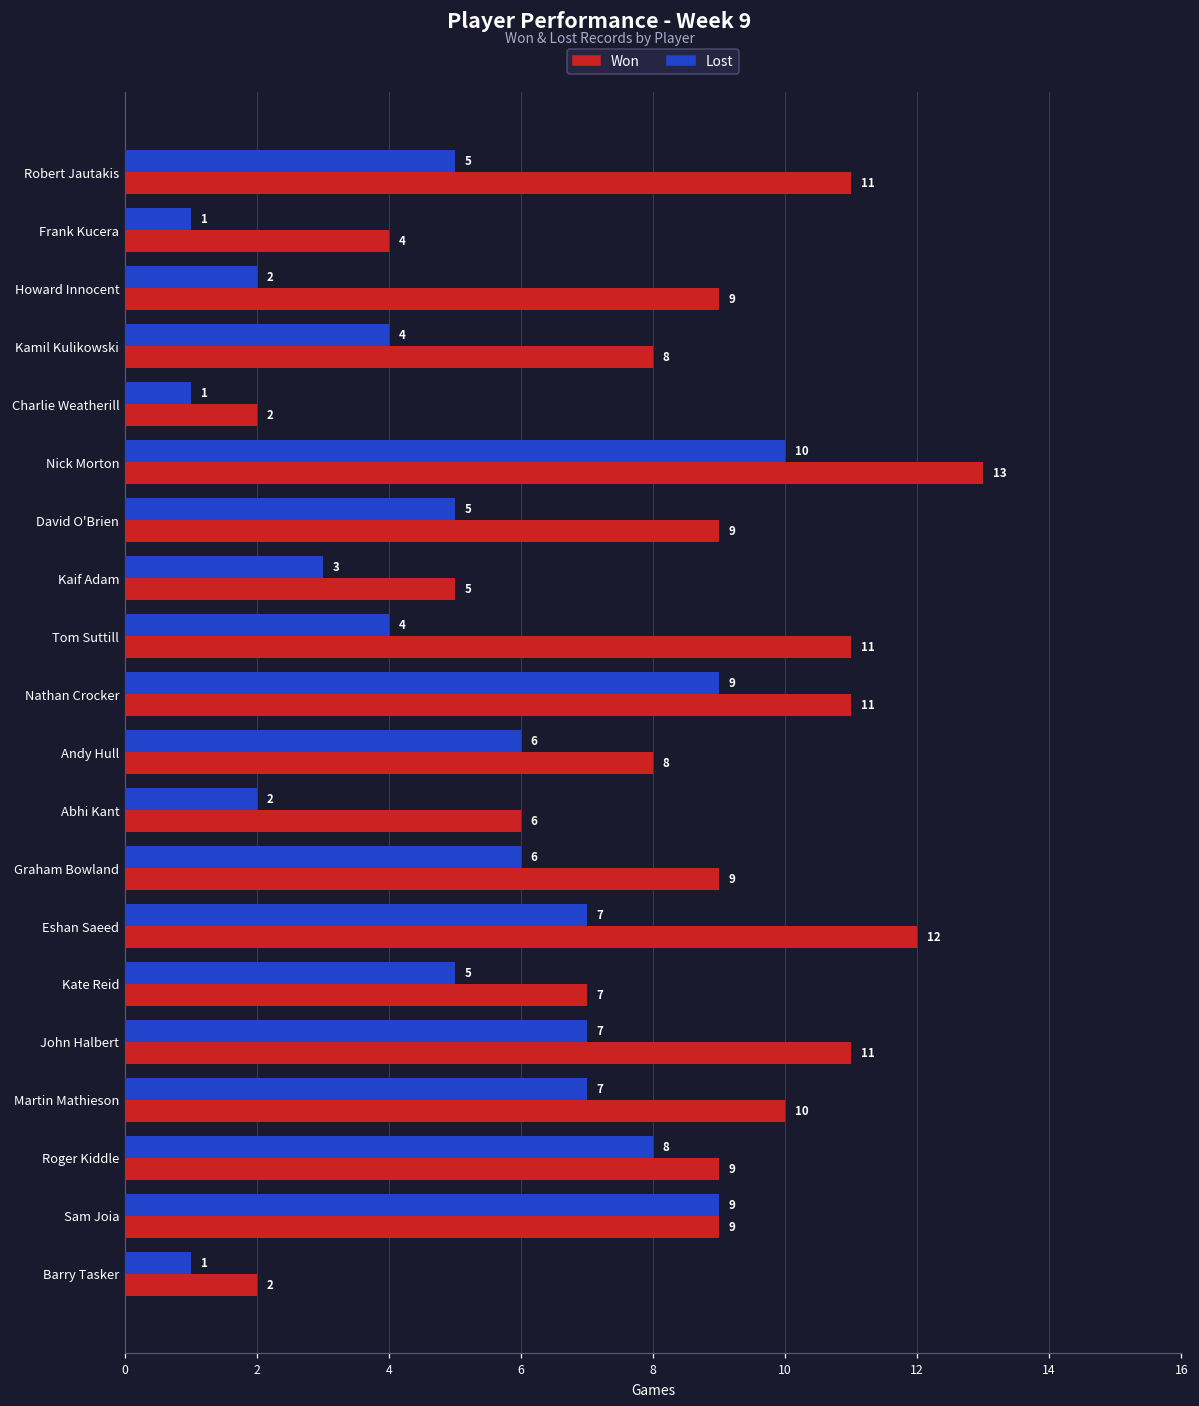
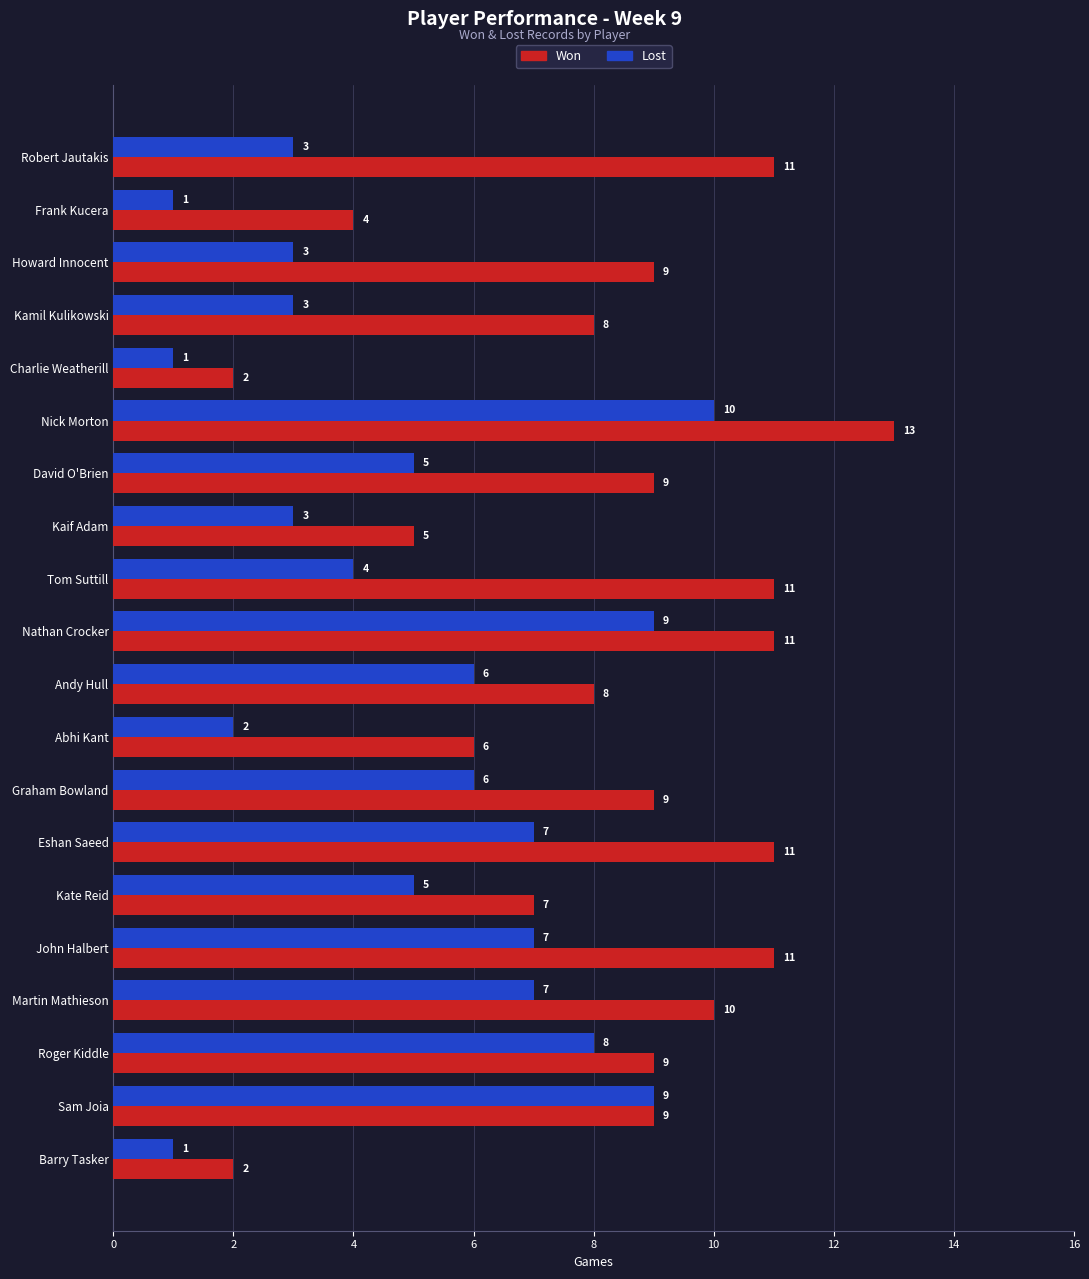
  {
    "Won": {
      "Robert Jautakis": 11,
      "Frank Kucera": 4,
      "Howard Innocent": 9,
      "Kamil Kulikowski": 8,
      "Charlie Weatherill": 2,
      "Nick Morton": 13,
      "David O'Brien": 9,
      "Kaif Adam": 5,
      "Tom Suttill": 11,
      "Nathan Crocker": 11,
      "Andy Hull": 8,
      "Abhi Kant": 6,
      "Graham Bowland": 9,
-     "Eshan Saeed": 12,
+     "Eshan Saeed": 11,
      "Kate Reid": 7,
      "John Halbert": 11,
      "Martin Mathieson": 10,
      "Roger Kiddle": 9,
      "Sam Joia": 9,
      "Barry Tasker": 2
    },
    "Lost": {
-     "Robert Jautakis": 5,
+     "Robert Jautakis": 3,
      "Frank Kucera": 1,
-     "Howard Innocent": 2,
-     "Kamil Kulikowski": 4,
+     "Howard Innocent": 3,
+     "Kamil Kulikowski": 3,
      "Charlie Weatherill": 1,
      "Nick Morton": 10,
      "David O'Brien": 5,
      "Kaif Adam": 3,
      "Tom Suttill": 4,
      "Nathan Crocker": 9,
      "Andy Hull": 6,
      "Abhi Kant": 2,
      "Graham Bowland": 6,
      "Eshan Saeed": 7,
      "Kate Reid": 5,
      "John Halbert": 7,
      "Martin Mathieson": 7,
      "Roger Kiddle": 8,
      "Sam Joia": 9,
      "Barry Tasker": 1
    }
  }
